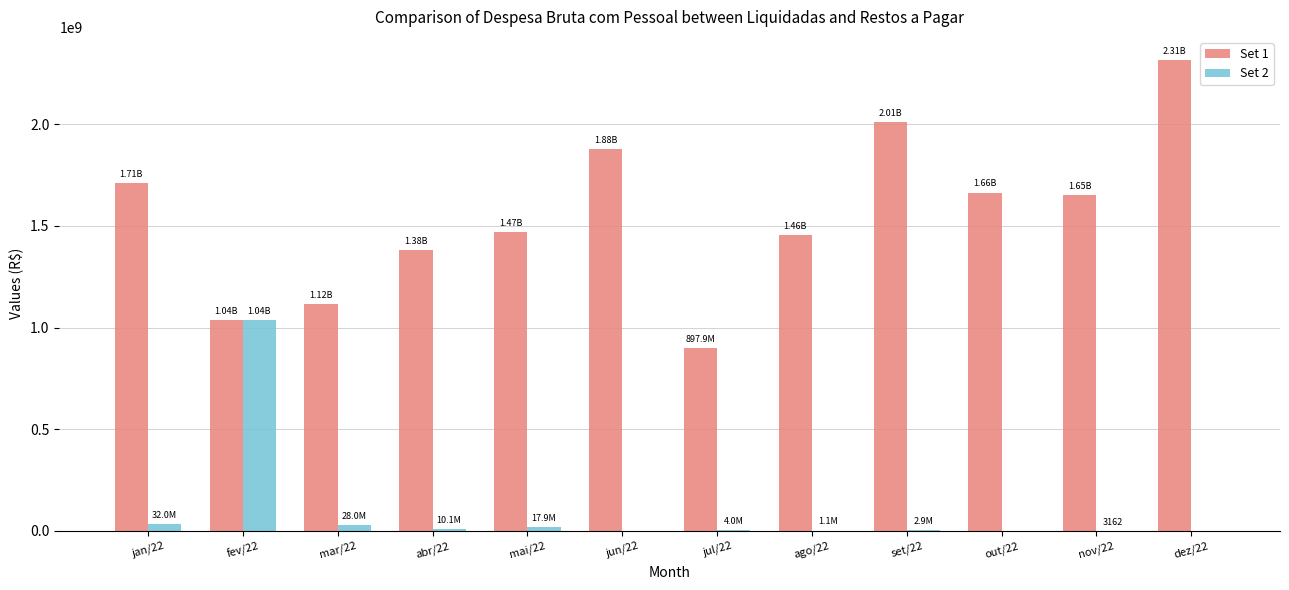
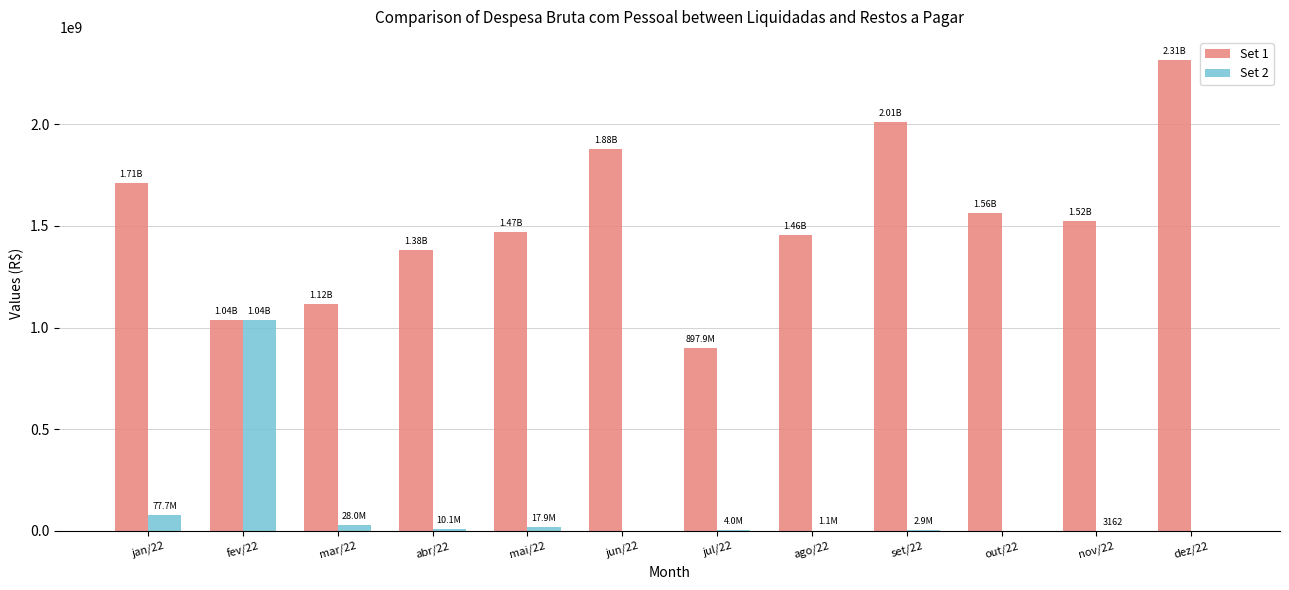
  {
    "Set 1": {
      "jan/22": "1.71B",
      "fev/22": "1.04B",
      "mar/22": "1.12B",
      "abr/22": "1.38B",
      "mai/22": "1.47B",
      "jun/22": "1.88B",
      "jul/22": "897.9M",
      "ago/22": "1.46B",
      "set/22": "2.01B",
-     "out/22": "1.66B",
-     "nov/22": "1.65B",
+     "out/22": "1.56B",
+     "nov/22": "1.52B",
      "dez/22": "2.31B"
    },
    "Set 2": {
-     "jan/22": "32.0M",
+     "jan/22": "77.7M",
      "fev/22": "1.04B",
      "mar/22": "28.0M",
      "abr/22": "10.1M",
      "mai/22": "17.9M",
      "jul/22": "4.0M",
      "ago/22": "1.1M",
      "set/22": "2.9M",
      "nov/22": "3162"
    }
  }
